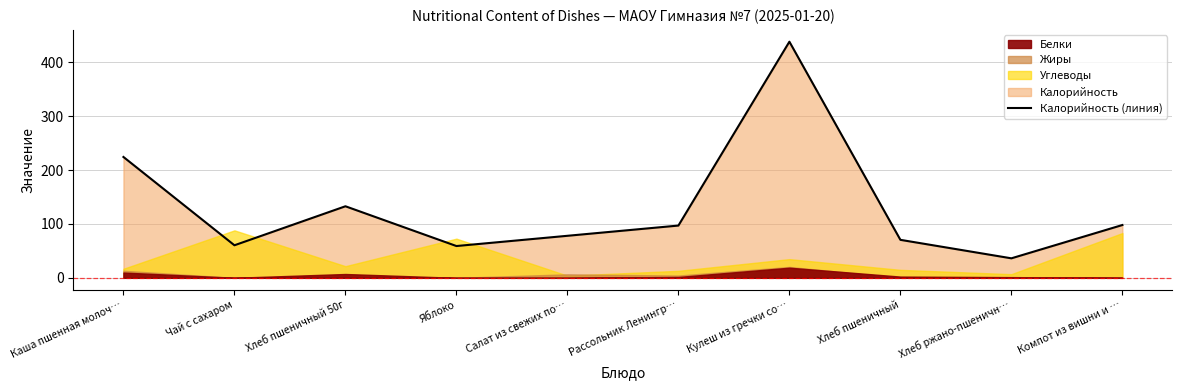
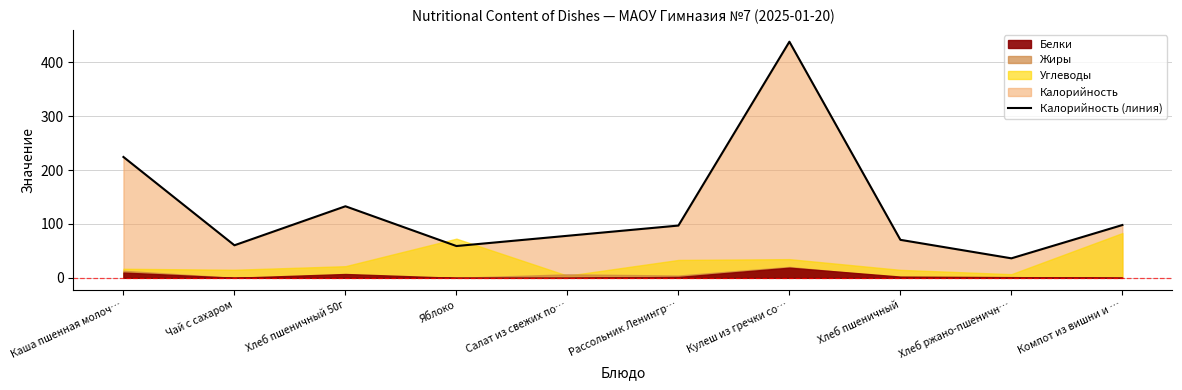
  {
    "Углеводы": {
-     "Чай с сахаром": 90,
+     "Чай с сахаром": 20,
      "Хлеб пшеничный 50г": 20,
      "Яблоко": 70,
-     "Рассольник Ленингр…": 10,
+     "Рассольник Ленингр…": 30,
      "Кулеш из гречки со…": 30,
      "Хлеб пшеничный": 10,
      "Хлеб ржано-пшеничн…": 10,
      "Компот из вишни и …": 80
    },
    "Белки": {
      "Хлеб пшеничный 50г": 10
    }
  }
